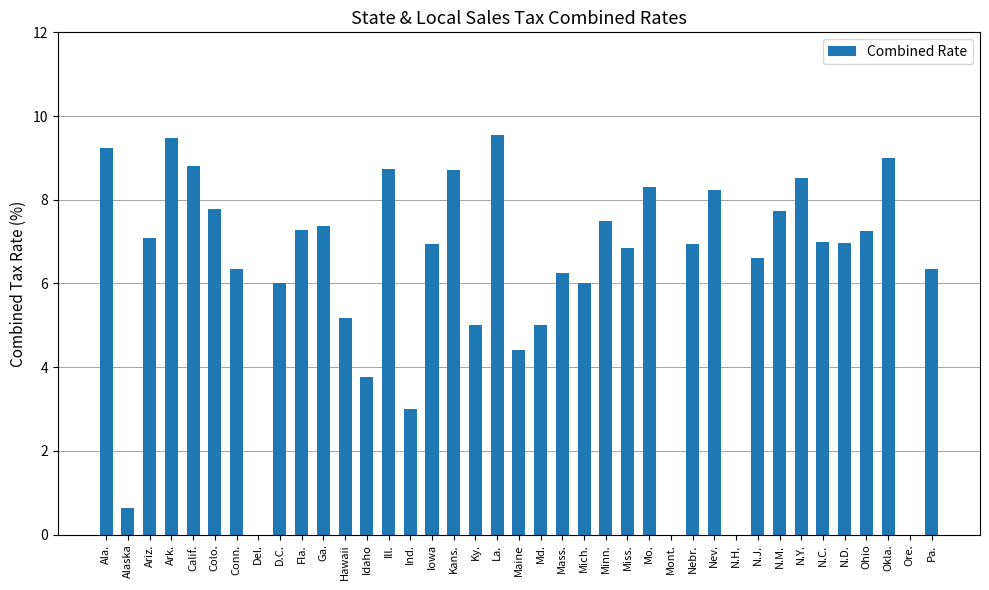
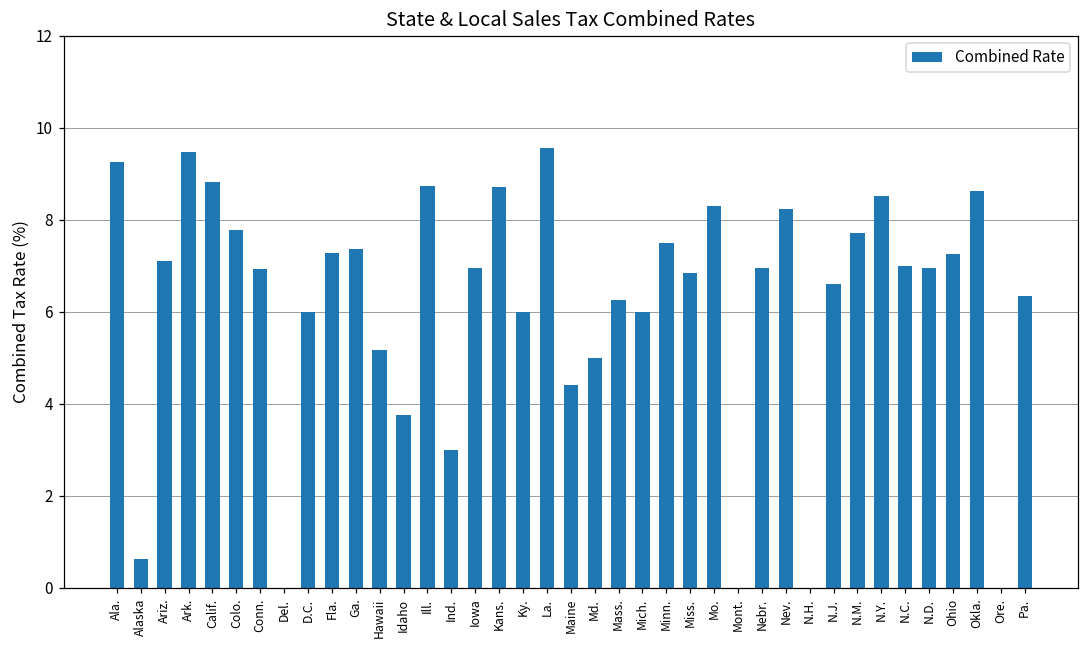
  {
    "Ala.": 9.2,
    "Alaska": 0.6,
    "Ariz.": 7.1,
    "Ark.": 9.5,
    "Calif.": 8.8,
    "Colo.": 7.8,
-   "Conn.": 6.4,
+   "Conn.": 6.9,
    "Del.": 0.0,
    "D.C.": 6.0,
    "Fla.": 7.3,
    "Ga.": 7.4,
    "Hawaii": 5.2,
    "Idaho": 3.8,
    "Ill.": 8.7,
    "Ind.": 3.0,
    "Iowa": 6.9,
    "Kans.": 8.7,
-   "Ky.": 5.0,
+   "Ky.": 6.0,
    "La.": 9.5,
    "Maine": 4.4,
    "Md.": 5.0,
    "Mass.": 6.3,
    "Mich.": 6.0,
    "Minn.": 7.5,
    "Miss.": 6.8,
    "Mo.": 8.3,
    "Mont.": 0.0,
    "Nebr.": 6.9,
    "Nev.": 8.2,
    "N.H.": 0.0,
    "N.J.": 6.6,
    "N.M.": 7.7,
    "N.Y.": 8.5,
    "N.C.": 7.0,
    "N.D.": 7.0,
    "Ohio": 7.2,
-   "Okla.": 9.0,
+   "Okla.": 8.6,
    "Ore.": 0.0,
    "Pa.": 6.3
  }
